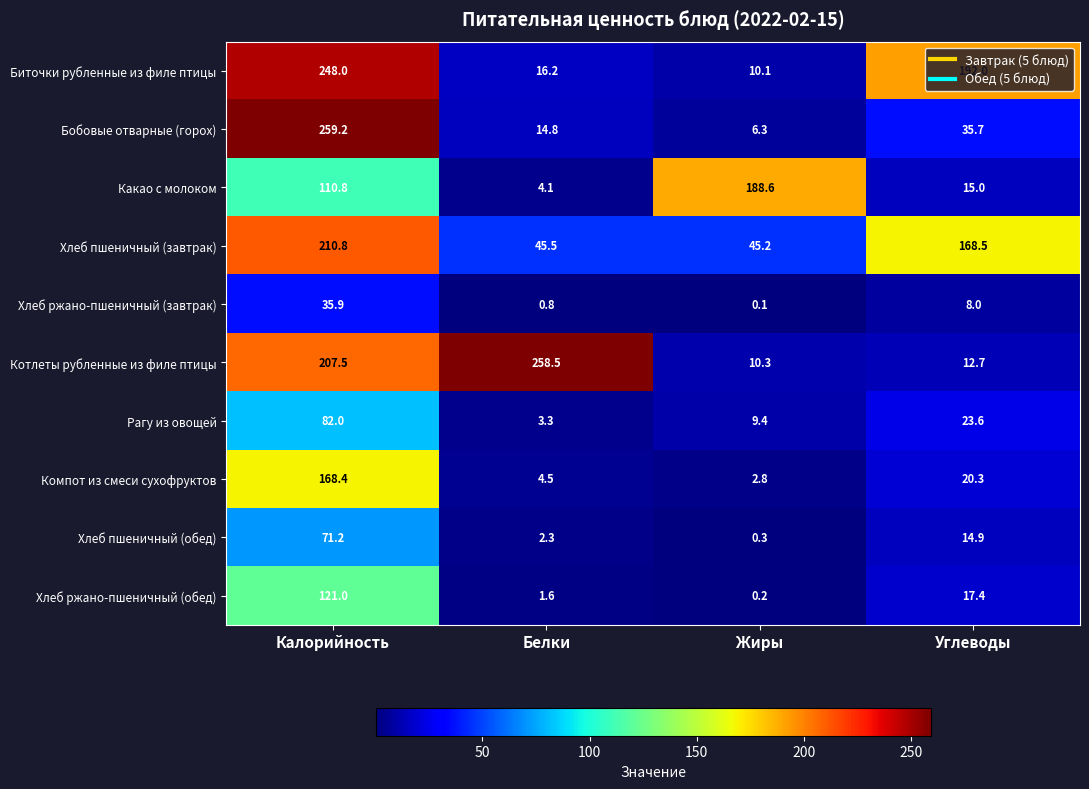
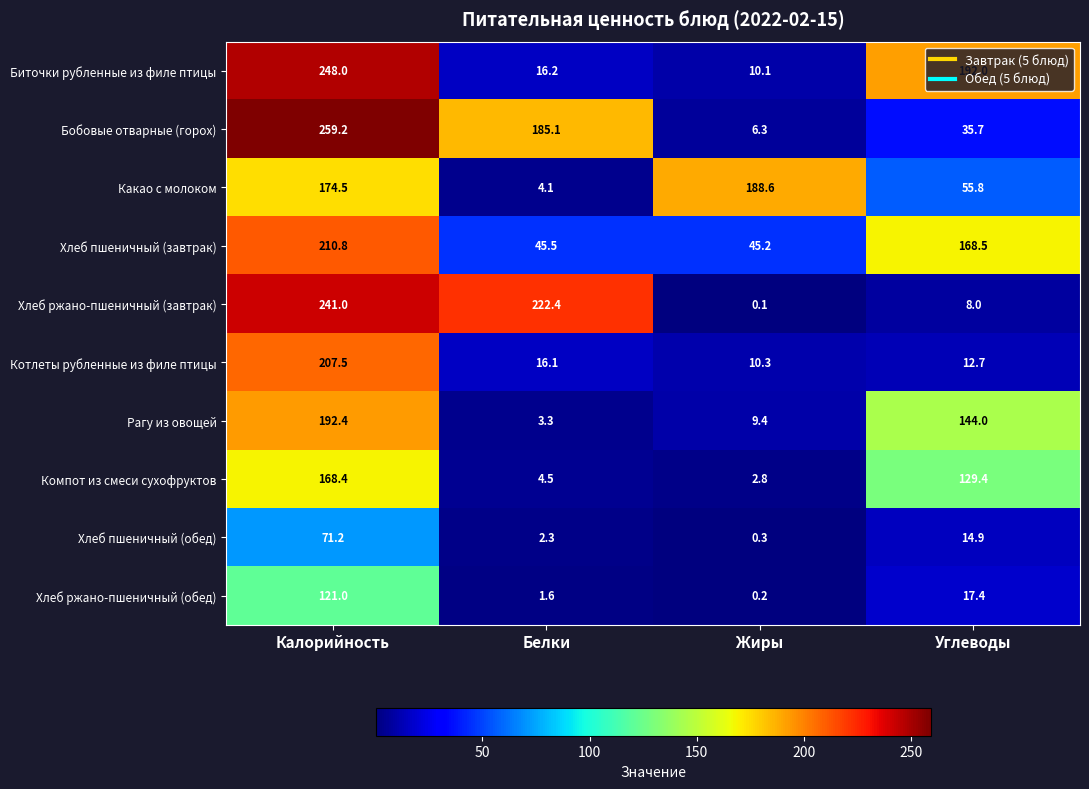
  {
    "Биточки рубленные из филе птицы": {
      "Калорийность": 248.0,
      "Белки": 16.2,
      "Жиры": 10.1
    },
    "Бобовые отварные (горох)": {
      "Калорийность": 259.2,
-     "Белки": 14.8,
+     "Белки": 185.1,
      "Жиры": 6.3,
      "Углеводы": 35.7
    },
    "Какао с молоком": {
-     "Калорийность": 110.8,
+     "Калорийность": 174.5,
      "Белки": 4.1,
      "Жиры": 188.6,
-     "Углеводы": 15.0
+     "Углеводы": 55.8
    },
    "Хлеб пшеничный (завтрак)": {
      "Калорийность": 210.8,
      "Белки": 45.5,
      "Жиры": 45.2,
      "Углеводы": 168.5
    },
    "Хлеб ржано-пшеничный (завтрак)": {
-     "Калорийность": 35.9,
-     "Белки": 0.8,
+     "Калорийность": 241.0,
+     "Белки": 222.4,
      "Жиры": 0.1,
      "Углеводы": 8.0
    },
    "Котлеты рубленные из филе птицы": {
      "Калорийность": 207.5,
-     "Белки": 258.5,
+     "Белки": 16.1,
      "Жиры": 10.3,
      "Углеводы": 12.7
    },
    "Рагу из овощей": {
-     "Калорийность": 82.0,
+     "Калорийность": 192.4,
      "Белки": 3.3,
      "Жиры": 9.4,
-     "Углеводы": 23.6
+     "Углеводы": 144.0
    },
    "Компот из смеси сухофруктов": {
      "Калорийность": 168.4,
      "Белки": 4.5,
      "Жиры": 2.8,
-     "Углеводы": 20.3
+     "Углеводы": 129.4
    },
    "Хлеб пшеничный (обед)": {
      "Калорийность": 71.2,
      "Белки": 2.3,
      "Жиры": 0.3,
      "Углеводы": 14.9
    },
    "Хлеб ржано-пшеничный (обед)": {
      "Калорийность": 121.0,
      "Белки": 1.6,
      "Жиры": 0.2,
      "Углеводы": 17.4
    }
  }
